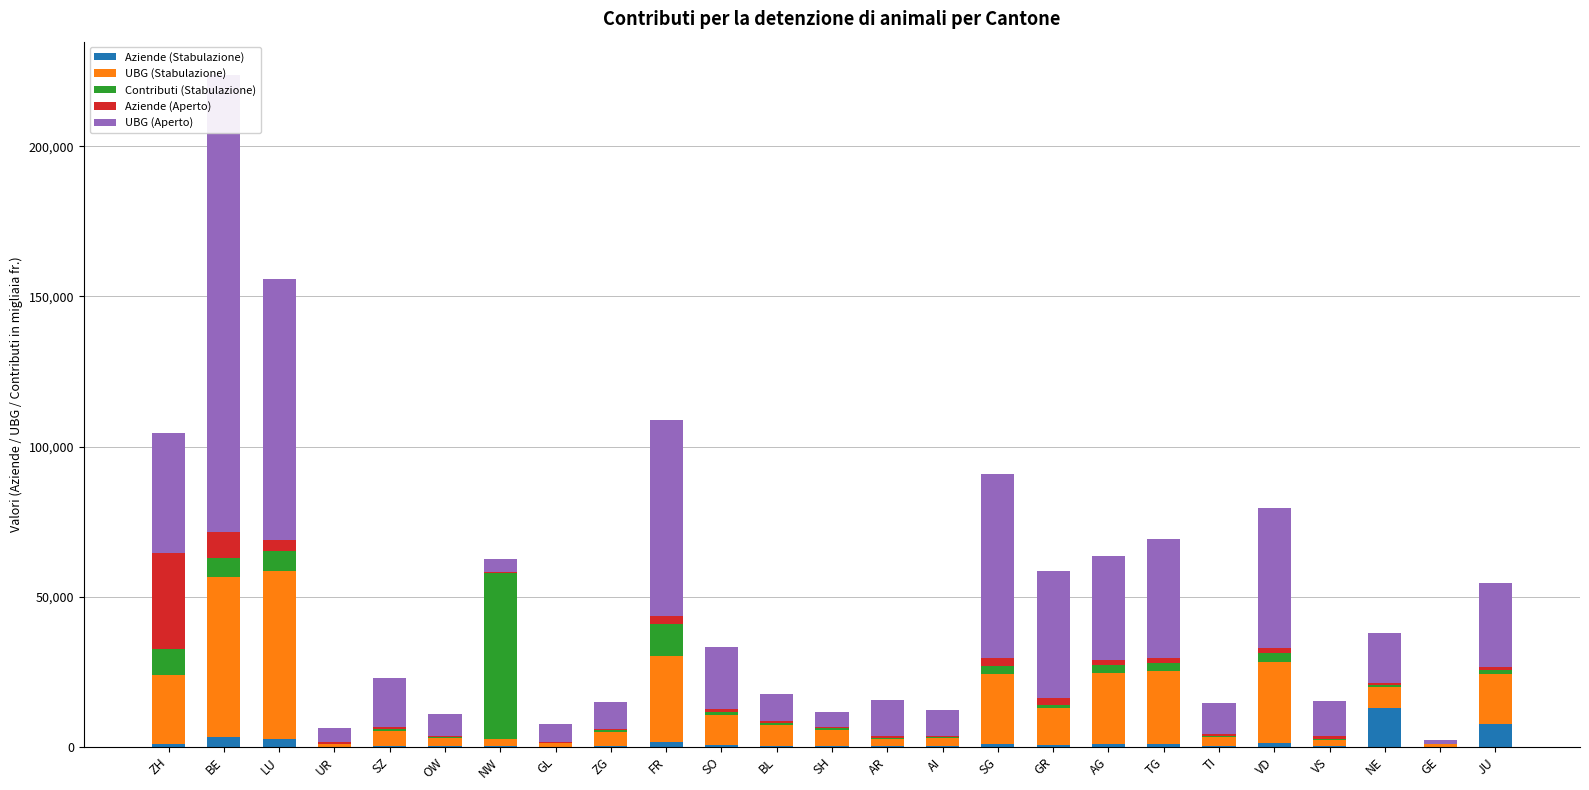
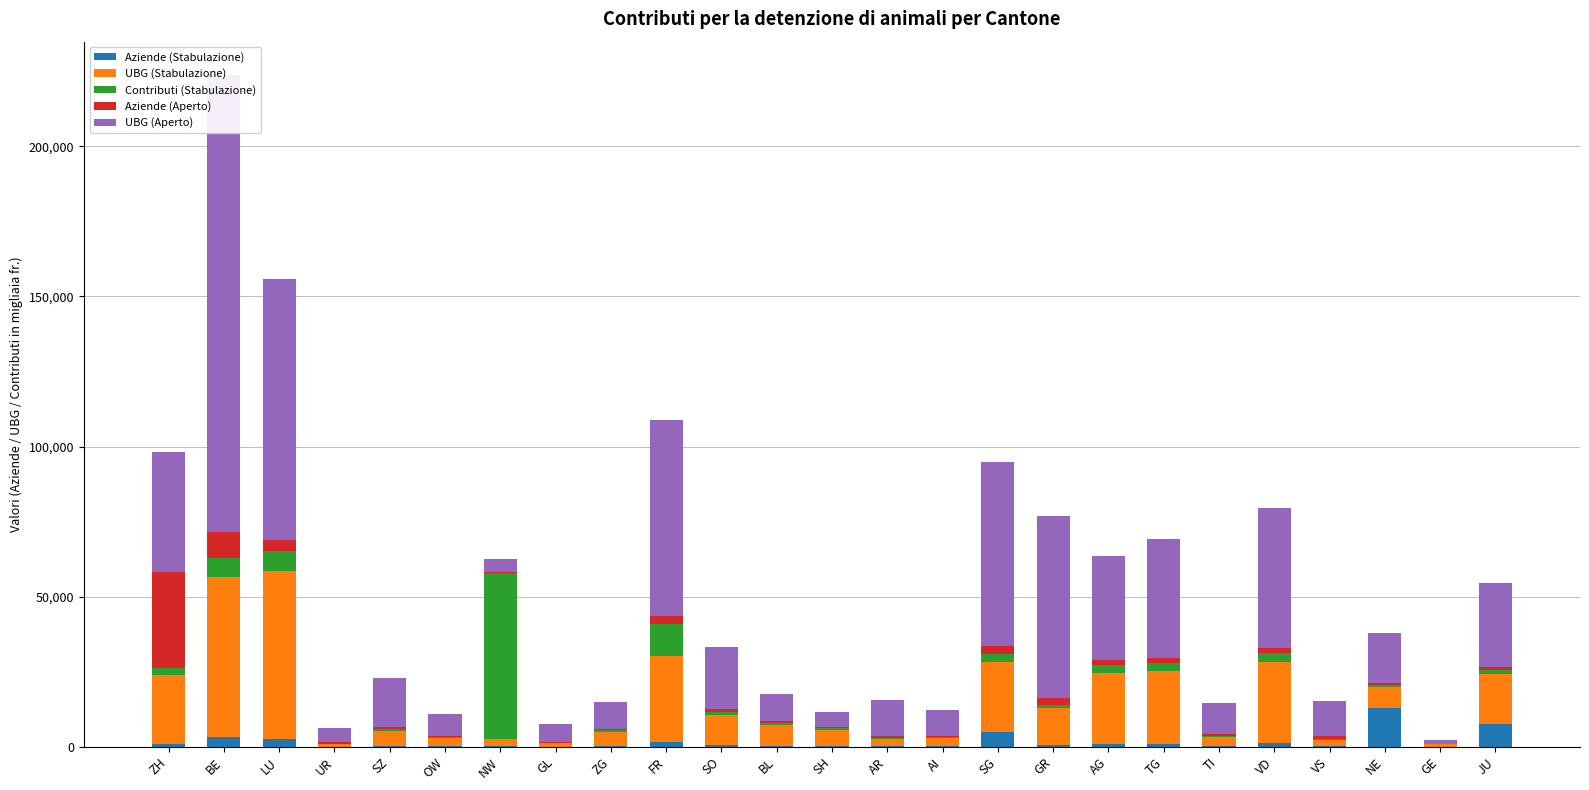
  {
    "Aziende (Stabulazione)": {
      "ZH": "1,000",
      "BE": "3,000",
      "LU": "2,000",
      "FR": "1,000",
-     "SG": "1,000",
+     "SG": "5,000",
      "AG": "1,000",
      "TG": "1,000",
      "VD": "1,000",
      "NE": "13,000",
      "JU": "8,000"
    },
    "UBG (Stabulazione)": {
      "ZH": "23,000",
      "BE": "53,000",
      "LU": "56,000",
      "UR": "1,000",
      "SZ": "5,000",
      "OW": "3,000",
      "NW": "2,000",
      "GL": "1,000",
      "ZG": "5,000",
      "FR": "29,000",
      "SO": "10,000",
      "BL": "7,000",
      "SH": "6,000",
      "AR": "2,000",
      "AI": "3,000",
      "SG": "23,000",
      "GR": "12,000",
      "AG": "23,000",
      "TG": "24,000",
      "TI": "3,000",
      "VD": "27,000",
      "VS": "2,000",
      "NE": "7,000",
      "JU": "17,000"
    },
    "Contributi (Stabulazione)": {
-     "ZH": "9,000",
+     "ZH": "2,000",
      "BE": "6,000",
      "LU": "7,000",
      "NW": "55,000",
      "FR": "11,000",
      "SO": "1,000",
      "SG": "3,000",
      "GR": "1,000",
      "AG": "3,000",
      "TG": "3,000",
      "VD": "3,000",
      "JU": "2,000"
    },
    "Aziende (Aperto)": {
      "ZH": "32,000",
      "BE": "8,000",
      "LU": "4,000",
      "SZ": "1,000",
      "FR": "2,000",
      "SO": "1,000",
      "SG": "3,000",
      "GR": "2,000",
      "AG": "2,000",
      "TG": "2,000",
      "VD": "2,000",
      "VS": "1,000",
      "JU": "1,000"
    },
    "UBG (Aperto)": {
      "ZH": "40,000",
      "LU": "87,000",
      "UR": "5,000",
      "SZ": "16,000",
      "OW": "7,000",
      "NW": "4,000",
      "GL": "6,000",
      "ZG": "9,000",
      "FR": "65,000",
      "SO": "21,000",
      "BL": "9,000",
      "SH": "5,000",
      "AR": "12,000",
      "AI": "8,000",
      "SG": "61,000",
-     "GR": "42,000",
+     "GR": "61,000",
      "AG": "35,000",
      "TG": "40,000",
      "TI": "10,000",
      "VD": "47,000",
      "VS": "12,000",
      "NE": "17,000",
      "GE": "1,000",
      "JU": "28,000"
    }
  }
